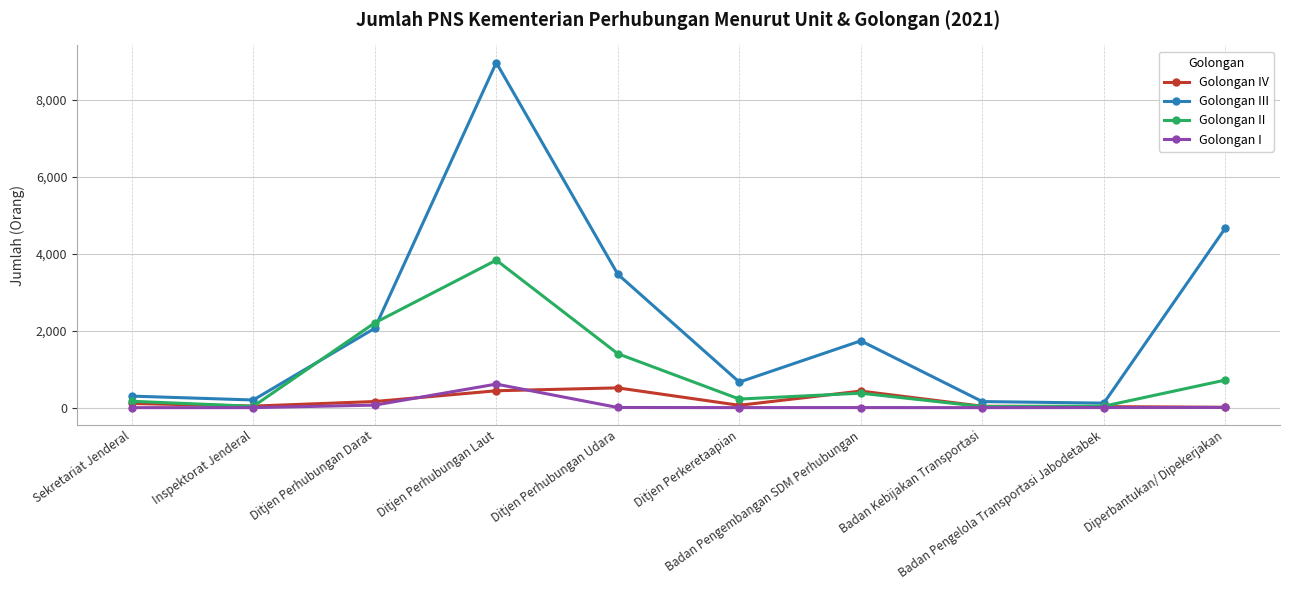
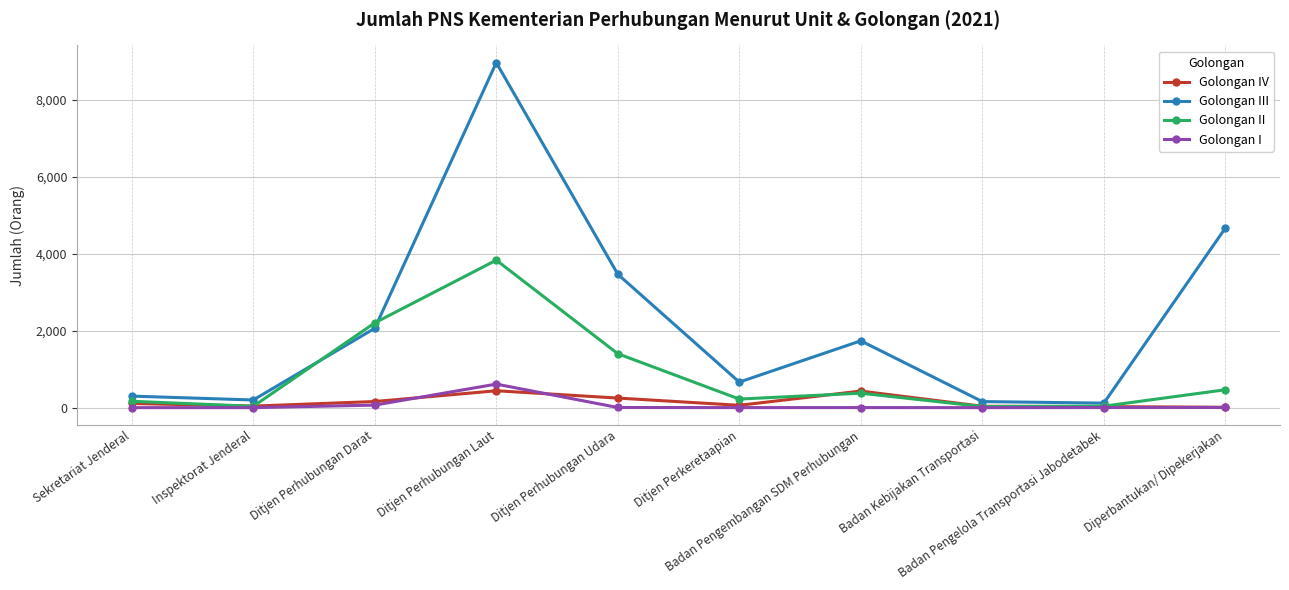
  {
    "Golongan IV": {
      "Ditjen Perhubungan Darat": "200",
      "Ditjen Perhubungan Laut": "400",
-     "Ditjen Perhubungan Udara": "500"
+     "Ditjen Perhubungan Udara": "200"
    },
    "Golongan III": {
      "Sekretariat Jenderal": "300",
      "Inspektorat Jenderal": "200",
      "Ditjen Perhubungan Darat": "2,100",
      "Ditjen Perhubungan Laut": "9,000",
      "Ditjen Perhubungan Udara": "3,500",
      "Ditjen Perkeretaapian": "700",
      "Badan Pengembangan SDM Perhubungan": "1,700",
      "Badan Kebijakan Transportasi": "200",
      "Badan Pengelola Transportasi Jabodetabek": "100",
      "Diperbantukan/ Dipekerjakan": "4,700"
    },
    "Golongan II": {
      "Ditjen Perhubungan Darat": "2,200",
      "Ditjen Perhubungan Laut": "3,800",
      "Ditjen Perhubungan Udara": "1,400",
      "Ditjen Perkeretaapian": "200",
-     "Diperbantukan/ Dipekerjakan": "700"
+     "Diperbantukan/ Dipekerjakan": "500"
    },
    "Golongan I": {
      "Sekretariat Jenderal": "0",
      "Ditjen Perhubungan Darat": "100",
      "Ditjen Perhubungan Laut": "600",
      "Ditjen Perhubungan Udara": "0",
      "Badan Pengembangan SDM Perhubungan": "0"
    }
  }
